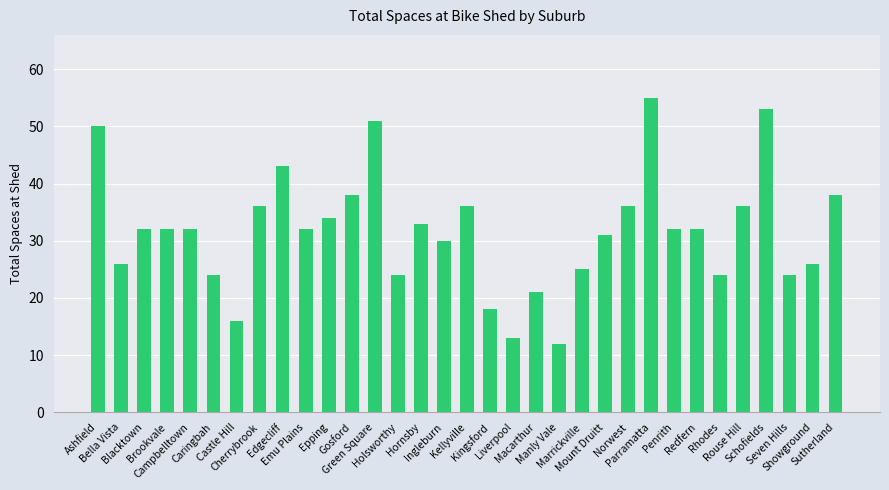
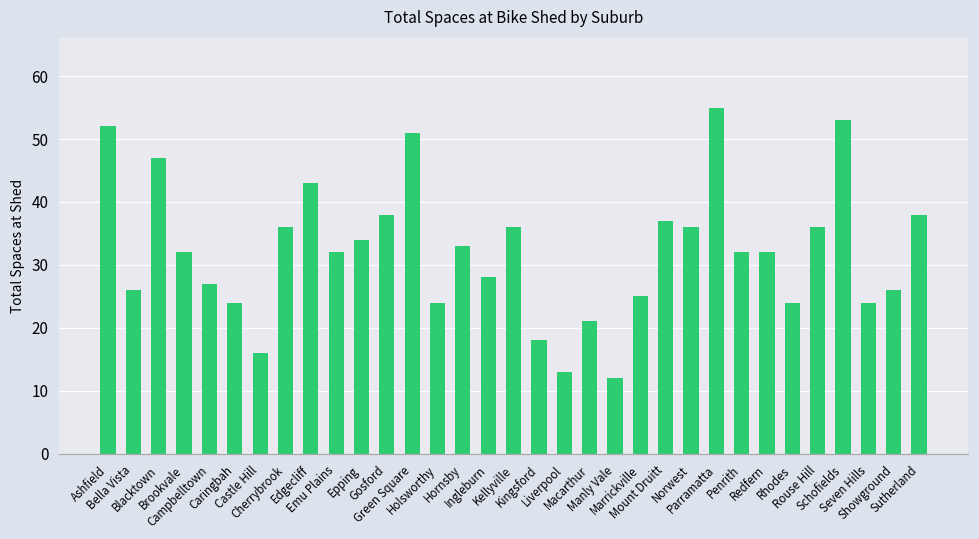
  {
-   "Ashfield": 50,
+   "Ashfield": 52,
    "Bella Vista": 26,
-   "Blacktown": 32,
+   "Blacktown": 47,
    "Brookvale": 32,
-   "Campbelltown": 32,
+   "Campbelltown": 27,
    "Caringbah": 24,
    "Castle Hill": 16,
    "Cherrybrook": 36,
    "Edgecliff": 43,
    "Emu Plains": 32,
    "Epping": 34,
    "Gosford": 38,
    "Green Square": 51,
    "Holsworthy": 24,
    "Hornsby": 33,
-   "Ingleburn": 30,
+   "Ingleburn": 28,
    "Kellyville": 36,
    "Kingsford": 18,
    "Liverpool": 13,
    "Macarthur": 21,
    "Manly Vale": 12,
    "Marrickville": 25,
-   "Mount Druitt": 31,
+   "Mount Druitt": 37,
    "Norwest": 36,
    "Parramatta": 55,
    "Penrith": 32,
    "Redfern": 32,
    "Rhodes": 24,
    "Rouse Hill": 36,
    "Schofields": 53,
    "Seven Hills": 24,
    "Showground": 26,
    "Sutherland": 38
  }
